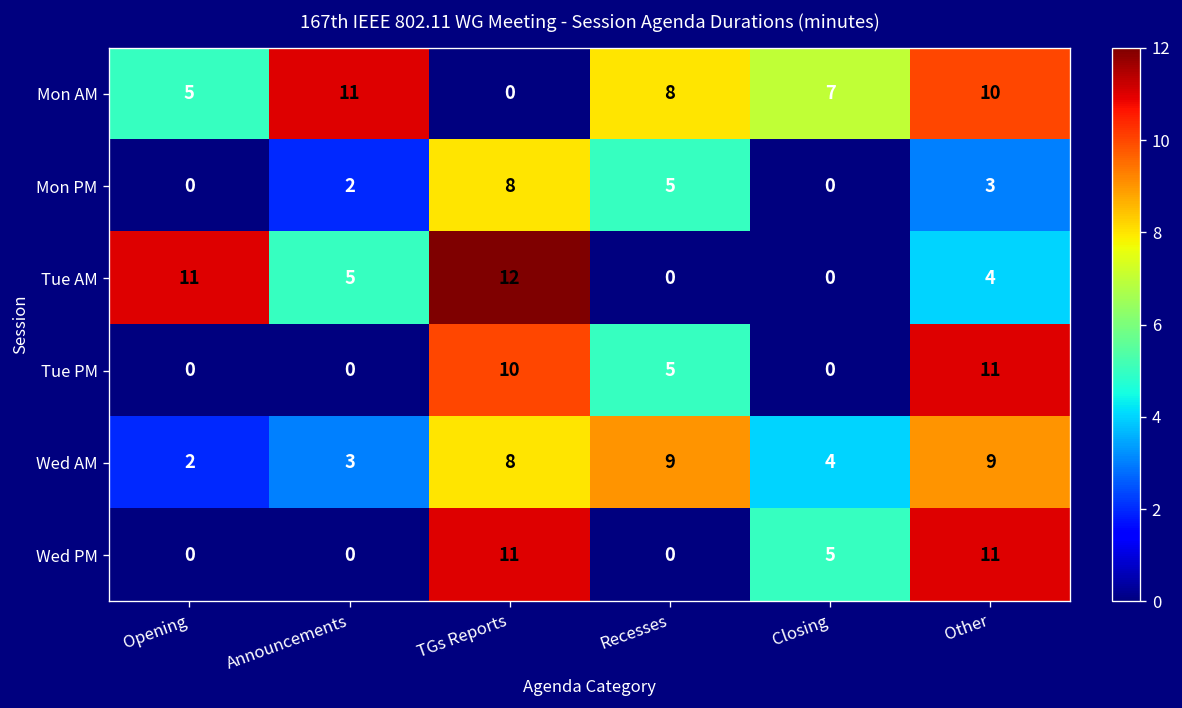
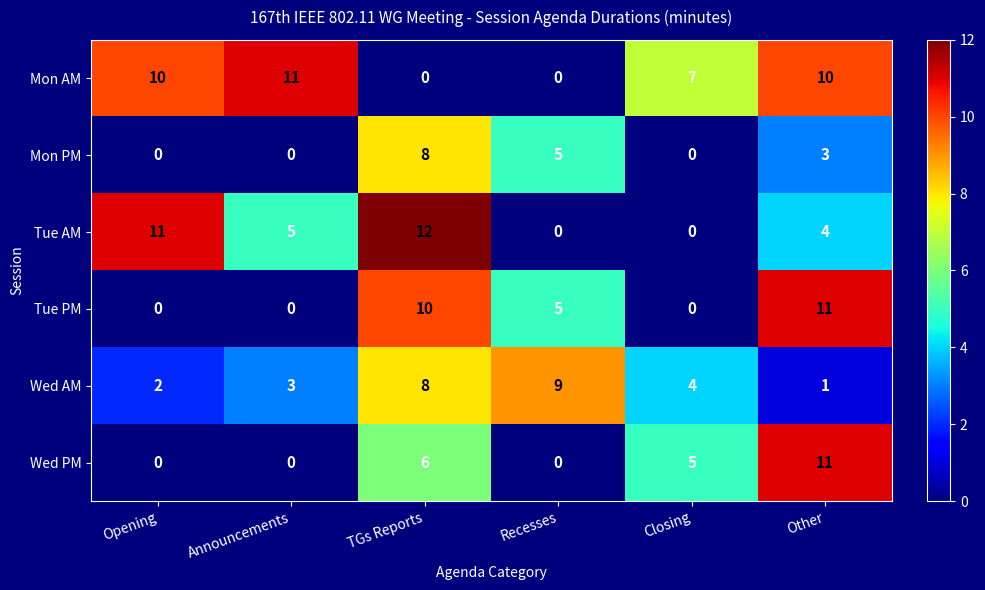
  {
    "Mon AM": {
-     "Opening": 5,
+     "Opening": 10,
      "Announcements": 11,
      "TGs Reports": 0,
-     "Recesses": 8,
+     "Recesses": 0,
      "Closing": 7,
      "Other": 10
    },
    "Mon PM": {
      "Opening": 0,
-     "Announcements": 2,
+     "Announcements": 0,
      "TGs Reports": 8,
      "Recesses": 5,
      "Closing": 0,
      "Other": 3
    },
    "Tue AM": {
      "Opening": 11,
      "Announcements": 5,
      "TGs Reports": 12,
      "Recesses": 0,
      "Closing": 0,
      "Other": 4
    },
    "Tue PM": {
      "Opening": 0,
      "Announcements": 0,
      "TGs Reports": 10,
      "Recesses": 5,
      "Closing": 0,
      "Other": 11
    },
    "Wed AM": {
      "Opening": 2,
      "Announcements": 3,
      "TGs Reports": 8,
      "Recesses": 9,
      "Closing": 4,
-     "Other": 9
+     "Other": 1
    },
    "Wed PM": {
      "Opening": 0,
      "Announcements": 0,
-     "TGs Reports": 11,
+     "TGs Reports": 6,
      "Recesses": 0,
      "Closing": 5,
      "Other": 11
    }
  }
